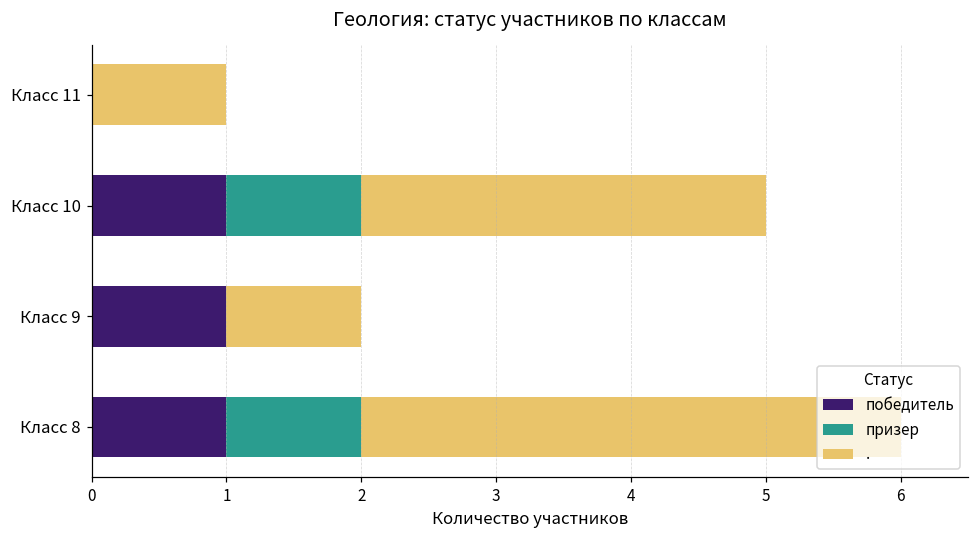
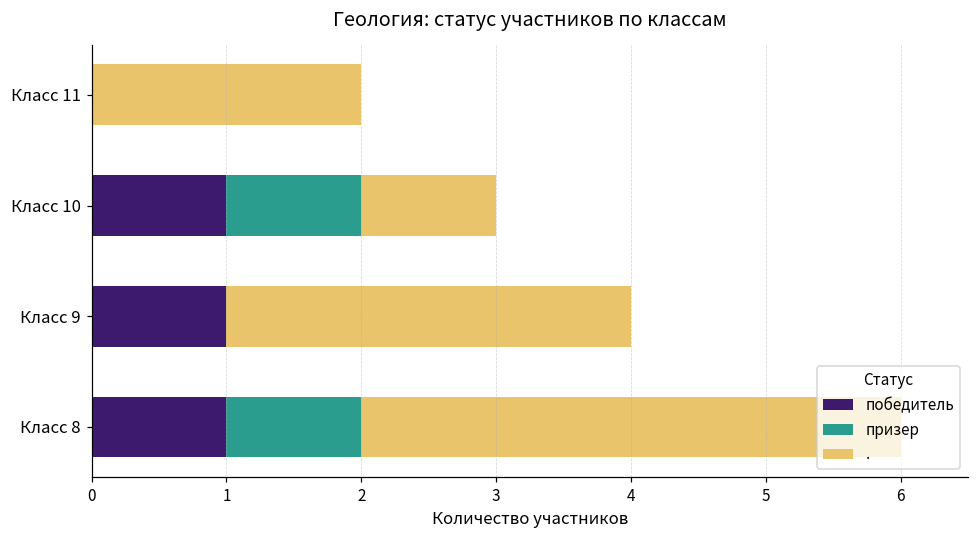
  {
    "победитель": {
      "Класс 11": 0,
      "Класс 10": 1,
      "Класс 9": 1,
      "Класс 8": 1
    },
    ".": {
-     "Класс 11": 1,
-     "Класс 10": 3,
-     "Класс 9": 1
+     "Класс 11": 2,
+     "Класс 10": 1,
+     "Класс 9": 3
    }
  }
